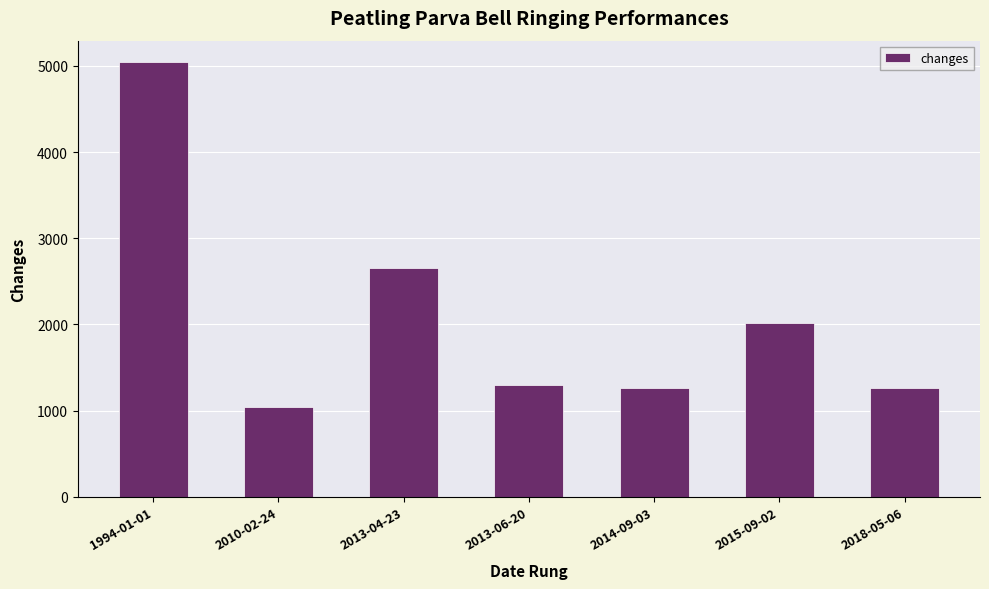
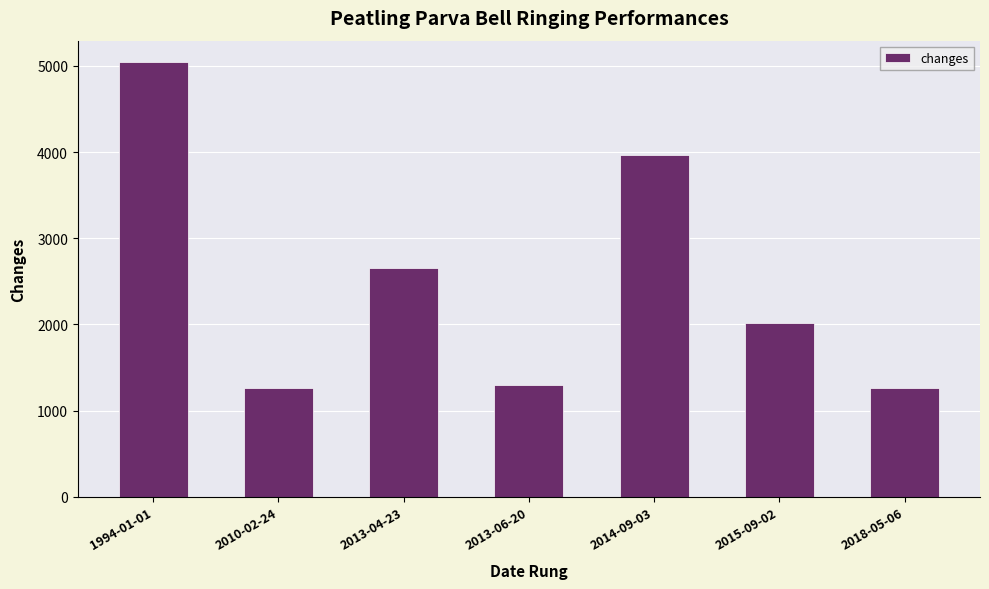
  {
    "1994-01-01": 5000,
-   "2010-02-24": 1000,
+   "2010-02-24": 1300,
    "2013-04-23": 2700,
    "2013-06-20": 1300,
-   "2014-09-03": 1300,
+   "2014-09-03": 4000,
    "2015-09-02": 2000,
    "2018-05-06": 1300
  }
